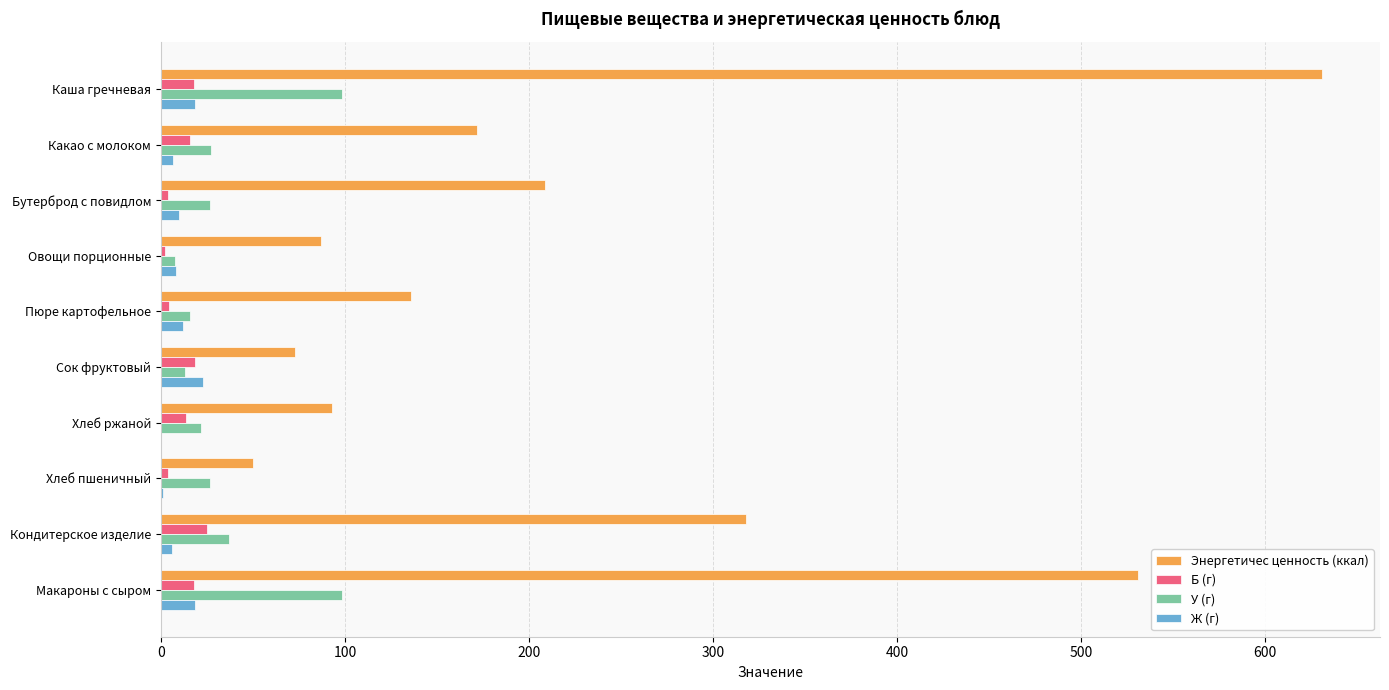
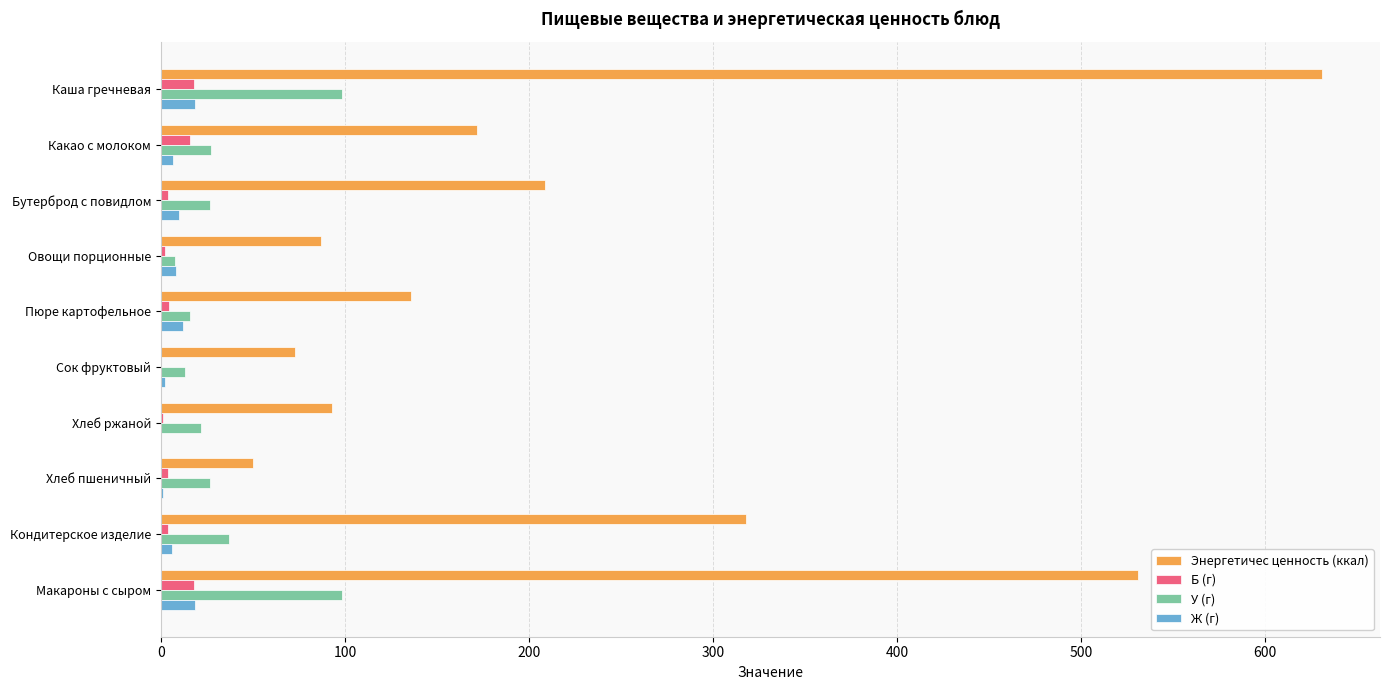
  {
    "Энергетичес ценность (ккал)": {
      "Каша гречневая": 631,
      "Какао с молоком": 172,
      "Бутерброд с повидлом": 209,
      "Овощи порционные": 87,
      "Пюре картофельное": 136,
      "Сок фруктовый": 73,
      "Хлеб ржаной": 93,
      "Хлеб пшеничный": 50,
      "Кондитерское изделие": 318,
      "Макароны с сыром": 531
    },
    "Б (г)": {
      "Каша гречневая": 18,
      "Какао с молоком": 16,
      "Бутерброд с повидлом": 4,
      "Овощи порционные": 2,
      "Пюре картофельное": 4,
-     "Сок фруктовый": 19,
-     "Хлеб ржаной": 14,
+     "Сок фруктовый": 0,
+     "Хлеб ржаной": 1,
      "Хлеб пшеничный": 4,
-     "Кондитерское изделие": 25,
+     "Кондитерское изделие": 4,
      "Макароны с сыром": 18
    },
    "У (г)": {
      "Каша гречневая": 99,
      "Какао с молоком": 27,
      "Бутерброд с повидлом": 27,
      "Овощи порционные": 8,
      "Пюре картофельное": 16,
      "Сок фруктовый": 13,
      "Хлеб ржаной": 22,
      "Хлеб пшеничный": 27,
      "Кондитерское изделие": 37,
      "Макароны с сыром": 99
    },
    "Ж (г)": {
      "Каша гречневая": 18,
      "Какао с молоком": 6,
      "Бутерброд с повидлом": 10,
      "Овощи порционные": 8,
      "Пюре картофельное": 12,
-     "Сок фруктовый": 23,
+     "Сок фруктовый": 2,
      "Кондитерское изделие": 6,
      "Макароны с сыром": 18
    }
  }
